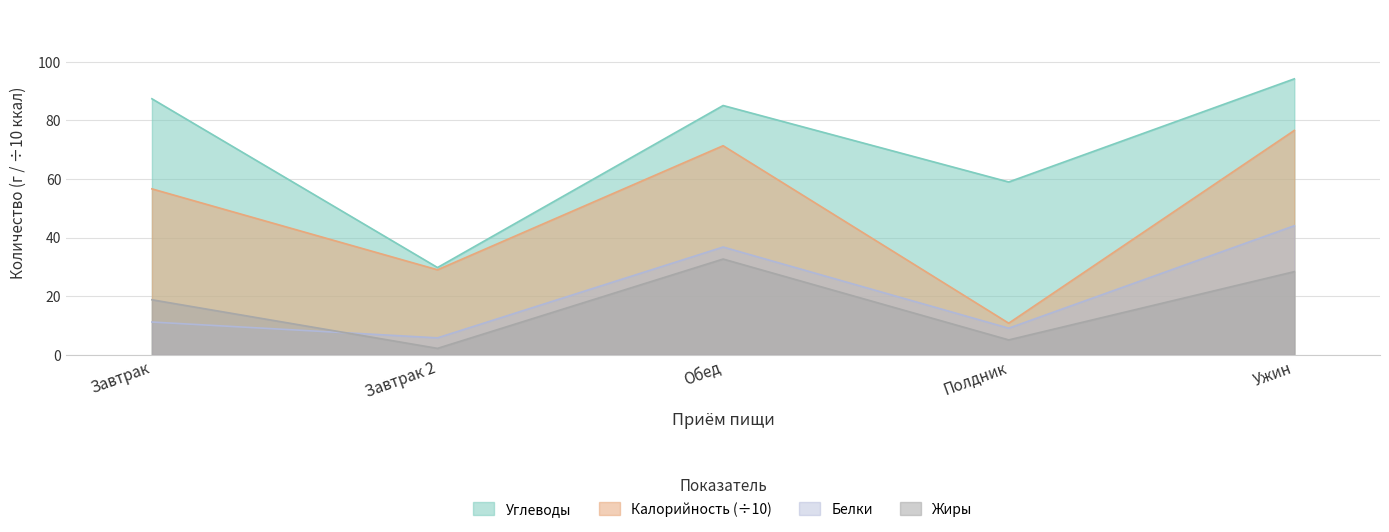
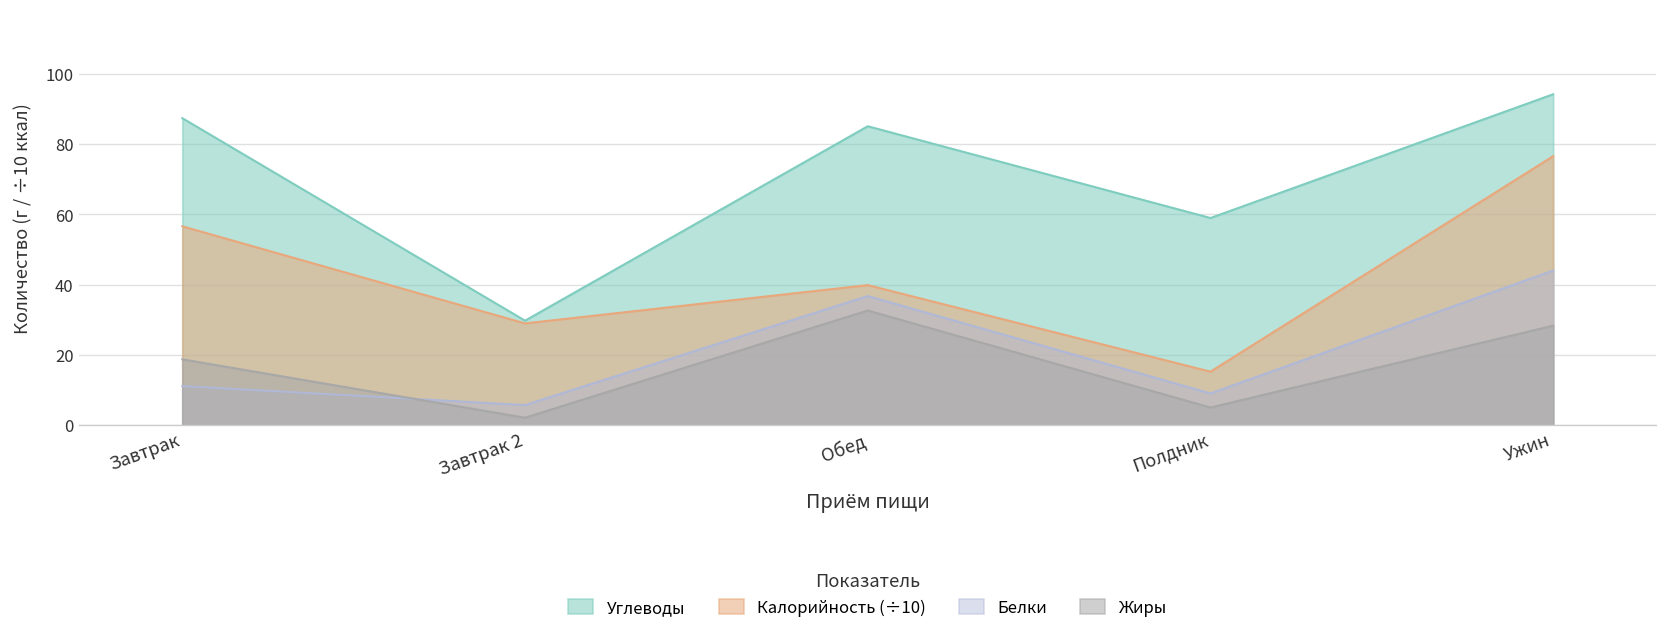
  {
    "Калорийность (÷10)": {
      "Завтрак": 57,
-     "Обед": 71,
-     "Полдник": 11,
+     "Обед": 40,
+     "Полдник": 15,
      "Ужин": 77
    }
  }
